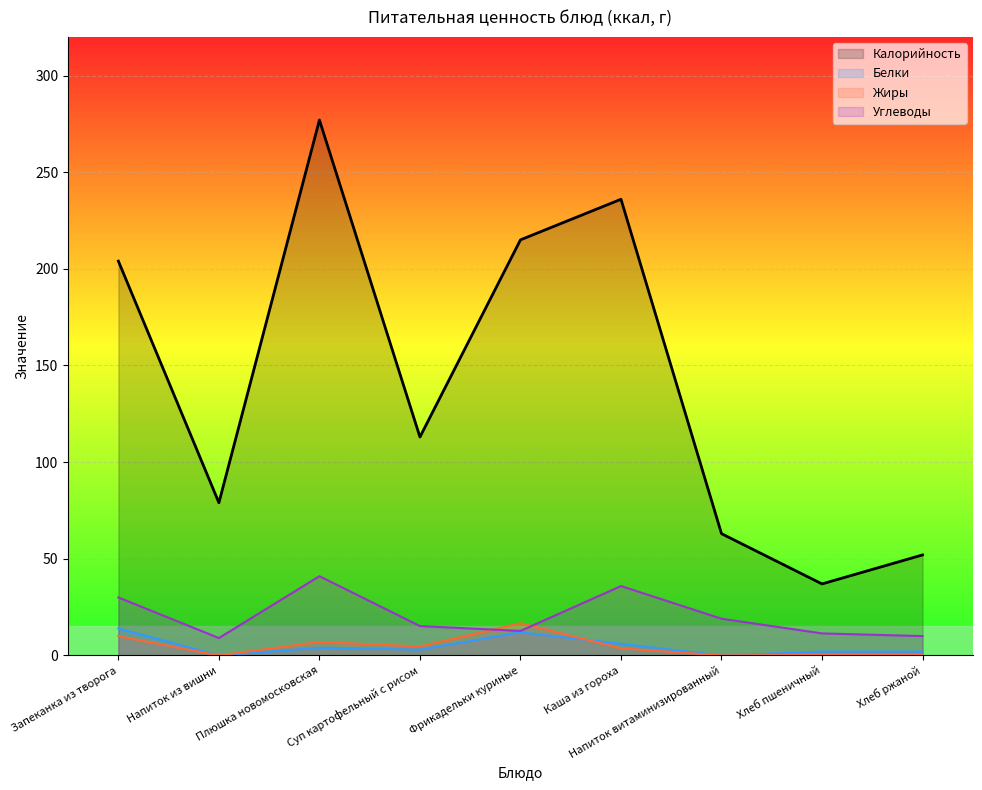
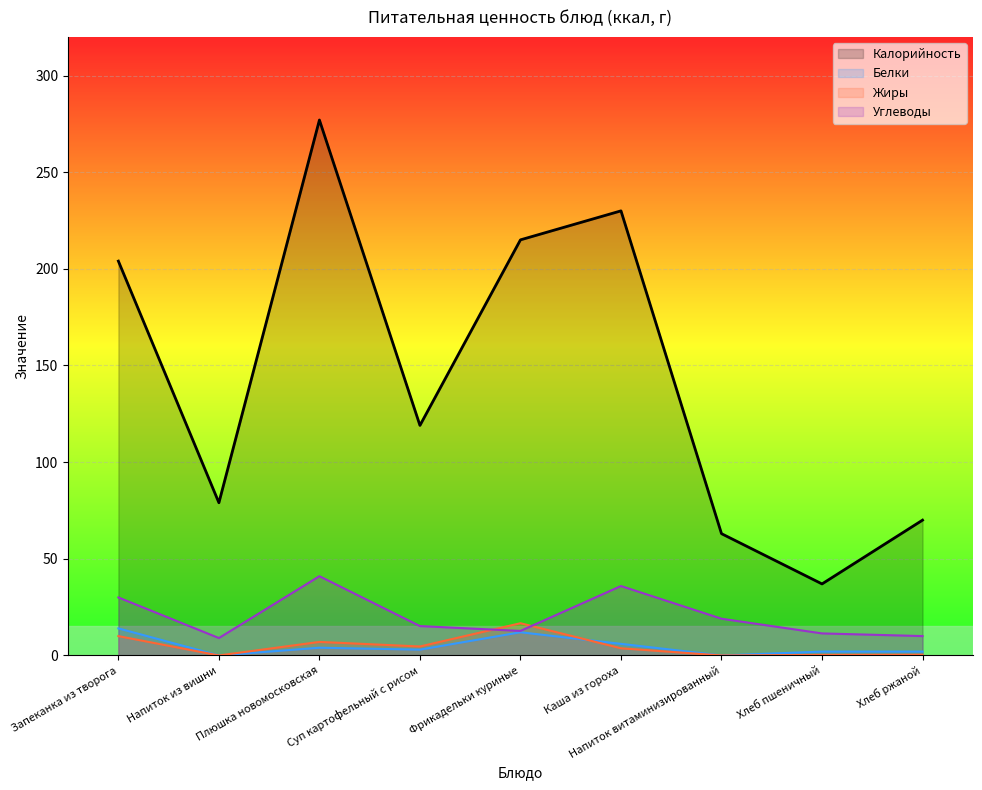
  {
    "Калорийность": {
      "Запеканка из творога": 204,
      "Напиток из вишни": 79,
      "Плюшка новомосковская": 277,
-     "Суп картофельный с рисом": 113,
+     "Суп картофельный с рисом": 119,
      "Фрикадельки куриные": 215,
-     "Каша из гороха": 236,
+     "Каша из гороха": 230,
      "Напиток витаминизированный": 63,
      "Хлеб пшеничный": 37,
-     "Хлеб ржаной": 52
+     "Хлеб ржаной": 70
    },
    "Жиры": {
      "Фрикадельки куриные": 17
    }
  }
